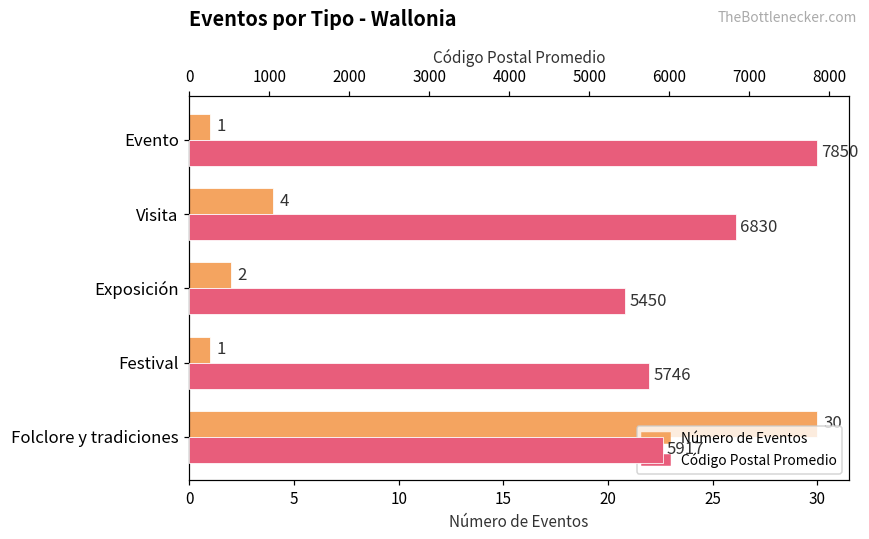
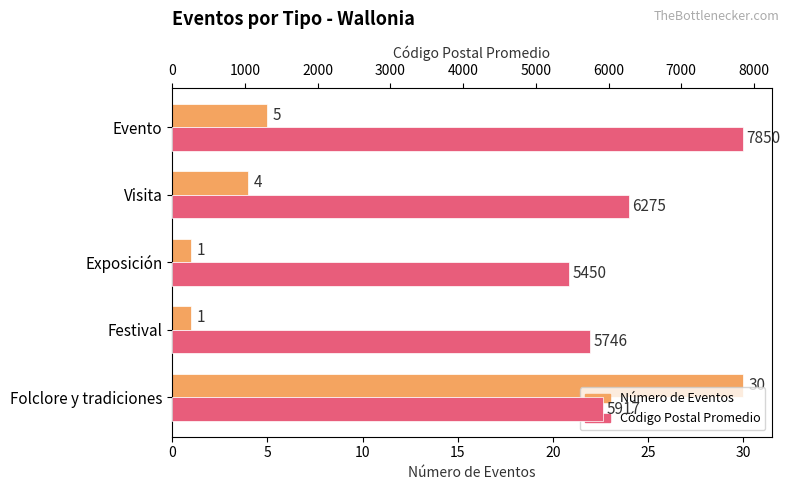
  {
    "Número de Eventos": {
-     "Evento": 1,
+     "Evento": 5,
      "Visita": 4,
-     "Exposición": 2,
+     "Exposición": 1,
      "Festival": 1
    },
    "Código Postal Promedio": {
      "Evento": 7850,
-     "Visita": 6830,
+     "Visita": 6275,
      "Exposición": 5450,
      "Festival": 5746
    }
  }
